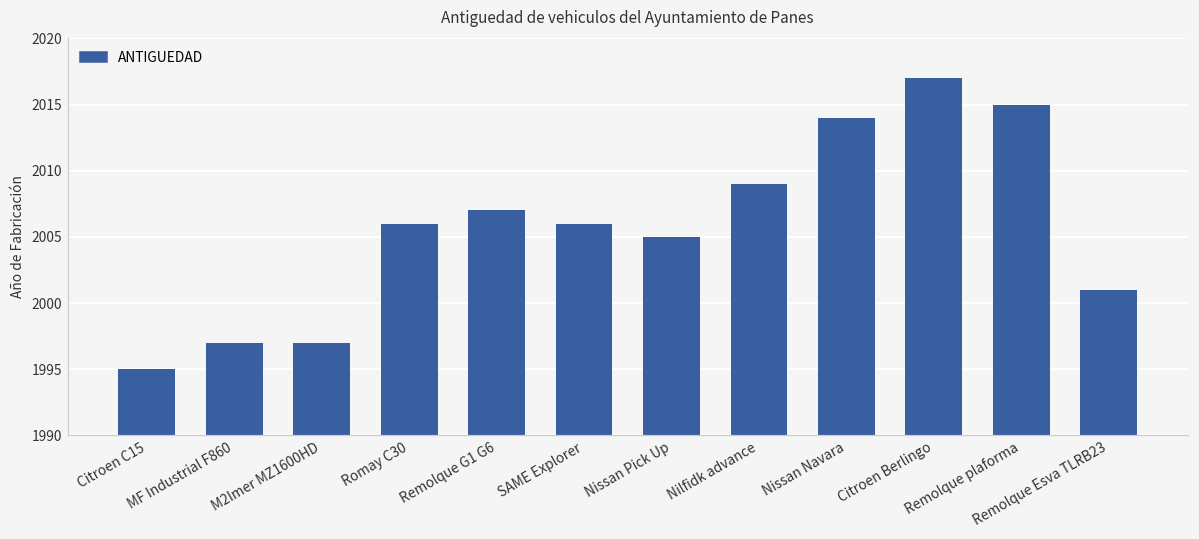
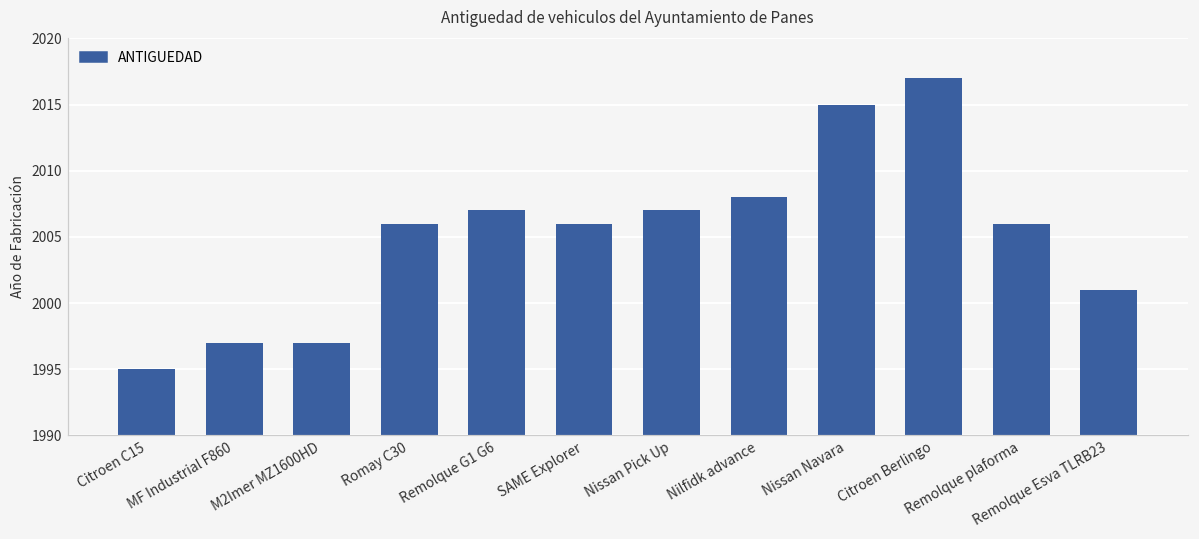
  {
    "Citroen C15": 1995,
    "MF Industrial F860": 1997,
    "M2Imer MZ1600HD": 1997,
    "Romay C30": 2006,
    "Remolque G1 G6": 2007,
    "SAME Explorer": 2006,
-   "Nissan Pick Up": 2005,
-   "Nilfidk advance": 2009,
-   "Nissan Navara": 2014,
+   "Nissan Pick Up": 2007,
+   "Nilfidk advance": 2008,
+   "Nissan Navara": 2015,
    "Citroen Berlingo": 2017,
-   "Remolque plaforma": 2015,
+   "Remolque plaforma": 2006,
    "Remolque Esva TLRB23": 2001
  }
